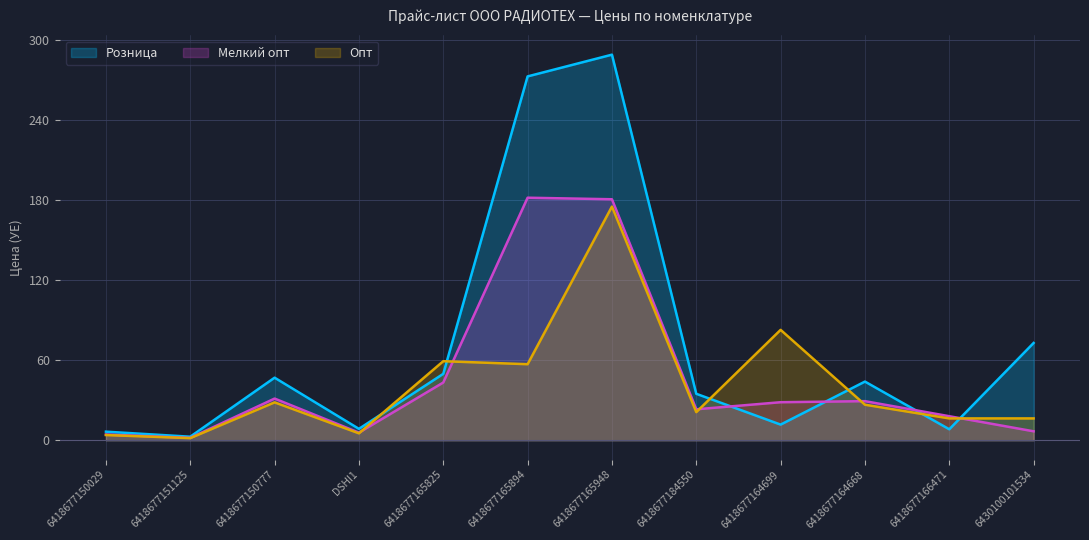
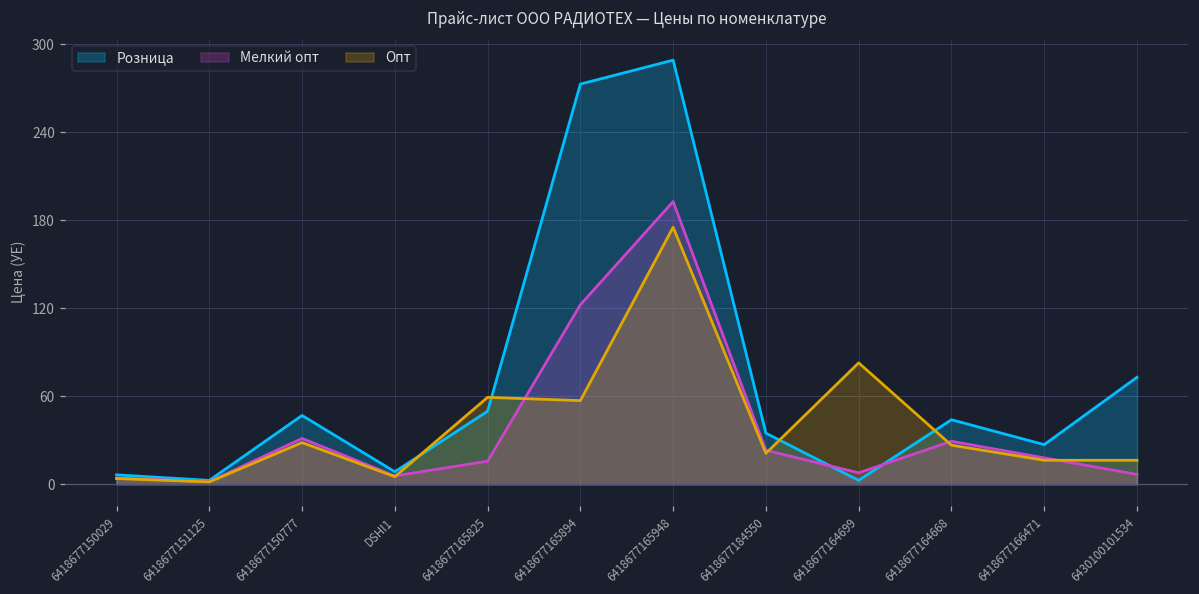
  {
    "Розница": {
      "6418677150029": 6,
      "6418677150777": 47,
      "DSHI1": 9,
      "6418677165825": 50,
      "6418677165894": 273,
      "6418677165948": 289,
      "6418677184550": 35,
-     "6418677164699": 12,
+     "6418677164699": 3,
      "6418677164668": 44,
-     "6418677166471": 8,
+     "6418677166471": 27,
      "6430100101534": 73
    },
    "Мелкий опт": {
      "6418677150777": 31,
-     "6418677165825": 43,
-     "6418677165894": 182,
-     "6418677165948": 181,
+     "6418677165825": 16,
+     "6418677165894": 122,
+     "6418677165948": 193,
      "6418677184550": 23,
-     "6418677164699": 29,
+     "6418677164699": 8,
      "6418677164668": 29,
      "6430100101534": 7
    },
    "Опт": {
      "6418677150777": 28,
      "6418677165825": 59,
      "6418677165894": 57,
      "6418677165948": 175,
      "6418677184550": 21,
      "6418677164699": 83,
      "6418677164668": 27,
      "6430100101534": 16
    }
  }
